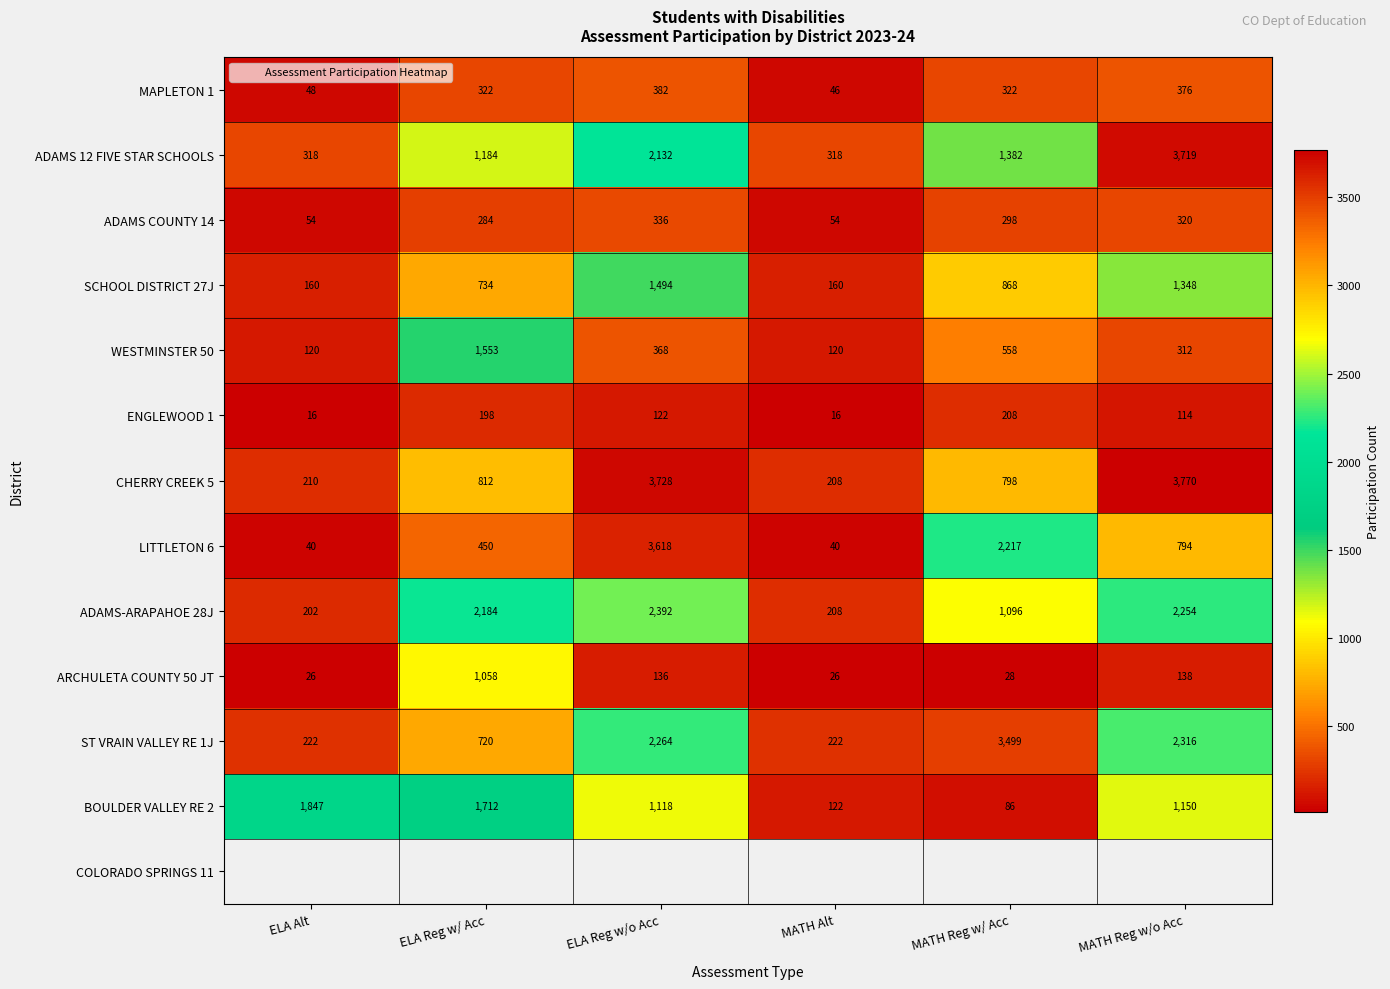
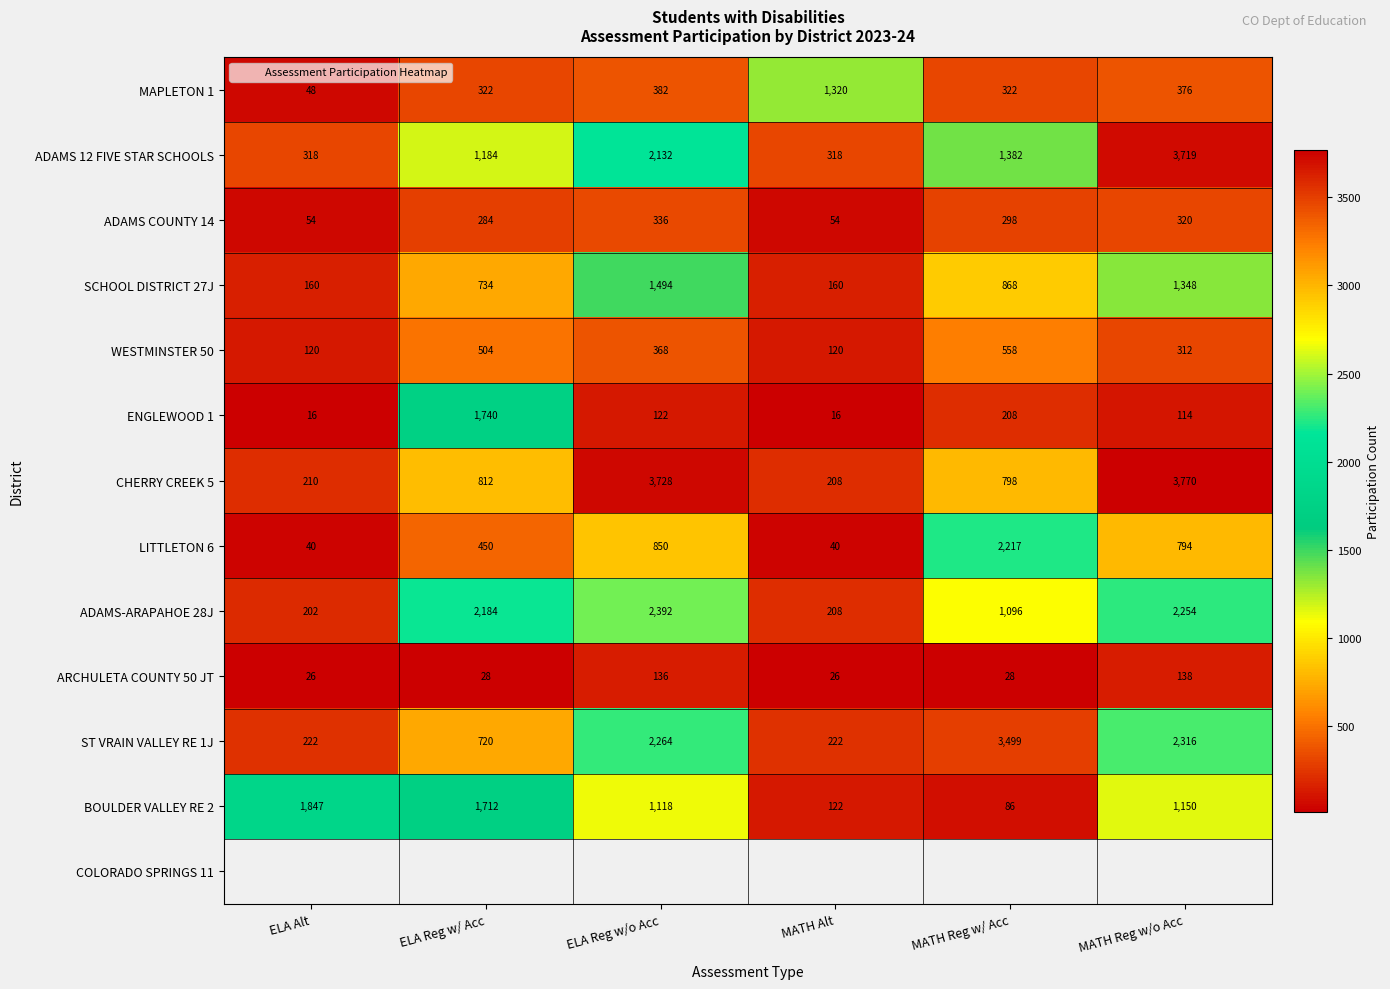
  {
    "MAPLETON 1": {
      "ELA Alt": "48",
      "ELA Reg w/ Acc": "322",
      "ELA Reg w/o Acc": "382",
-     "MATH Alt": "46",
+     "MATH Alt": "1,320",
      "MATH Reg w/ Acc": "322",
      "MATH Reg w/o Acc": "376"
    },
    "ADAMS 12 FIVE STAR SCHOOLS": {
      "ELA Alt": "318",
      "ELA Reg w/ Acc": "1,184",
      "ELA Reg w/o Acc": "2,132",
      "MATH Alt": "318",
      "MATH Reg w/ Acc": "1,382",
      "MATH Reg w/o Acc": "3,719"
    },
    "ADAMS COUNTY 14": {
      "ELA Alt": "54",
      "ELA Reg w/ Acc": "284",
      "ELA Reg w/o Acc": "336",
      "MATH Alt": "54",
      "MATH Reg w/ Acc": "298",
      "MATH Reg w/o Acc": "320"
    },
    "SCHOOL DISTRICT 27J": {
      "ELA Alt": "160",
      "ELA Reg w/ Acc": "734",
      "ELA Reg w/o Acc": "1,494",
      "MATH Alt": "160",
      "MATH Reg w/ Acc": "868",
      "MATH Reg w/o Acc": "1,348"
    },
    "WESTMINSTER 50": {
      "ELA Alt": "120",
-     "ELA Reg w/ Acc": "1,553",
+     "ELA Reg w/ Acc": "504",
      "ELA Reg w/o Acc": "368",
      "MATH Alt": "120",
      "MATH Reg w/ Acc": "558",
      "MATH Reg w/o Acc": "312"
    },
    "ENGLEWOOD 1": {
      "ELA Alt": "16",
-     "ELA Reg w/ Acc": "198",
+     "ELA Reg w/ Acc": "1,740",
      "ELA Reg w/o Acc": "122",
      "MATH Alt": "16",
      "MATH Reg w/ Acc": "208",
      "MATH Reg w/o Acc": "114"
    },
    "CHERRY CREEK 5": {
      "ELA Alt": "210",
      "ELA Reg w/ Acc": "812",
      "ELA Reg w/o Acc": "3,728",
      "MATH Alt": "208",
      "MATH Reg w/ Acc": "798",
      "MATH Reg w/o Acc": "3,770"
    },
    "LITTLETON 6": {
      "ELA Alt": "40",
      "ELA Reg w/ Acc": "450",
-     "ELA Reg w/o Acc": "3,618",
+     "ELA Reg w/o Acc": "850",
      "MATH Alt": "40",
      "MATH Reg w/ Acc": "2,217",
      "MATH Reg w/o Acc": "794"
    },
    "ADAMS-ARAPAHOE 28J": {
      "ELA Alt": "202",
      "ELA Reg w/ Acc": "2,184",
      "ELA Reg w/o Acc": "2,392",
      "MATH Alt": "208",
      "MATH Reg w/ Acc": "1,096",
      "MATH Reg w/o Acc": "2,254"
    },
    "ARCHULETA COUNTY 50 JT": {
      "ELA Alt": "26",
-     "ELA Reg w/ Acc": "1,058",
+     "ELA Reg w/ Acc": "28",
      "ELA Reg w/o Acc": "136",
      "MATH Alt": "26",
      "MATH Reg w/ Acc": "28",
      "MATH Reg w/o Acc": "138"
    },
    "ST VRAIN VALLEY RE 1J": {
      "ELA Alt": "222",
      "ELA Reg w/ Acc": "720",
      "ELA Reg w/o Acc": "2,264",
      "MATH Alt": "222",
      "MATH Reg w/ Acc": "3,499",
      "MATH Reg w/o Acc": "2,316"
    },
    "BOULDER VALLEY RE 2": {
      "ELA Alt": "1,847",
      "ELA Reg w/ Acc": "1,712",
      "ELA Reg w/o Acc": "1,118",
      "MATH Alt": "122",
      "MATH Reg w/ Acc": "86",
      "MATH Reg w/o Acc": "1,150"
    }
  }
